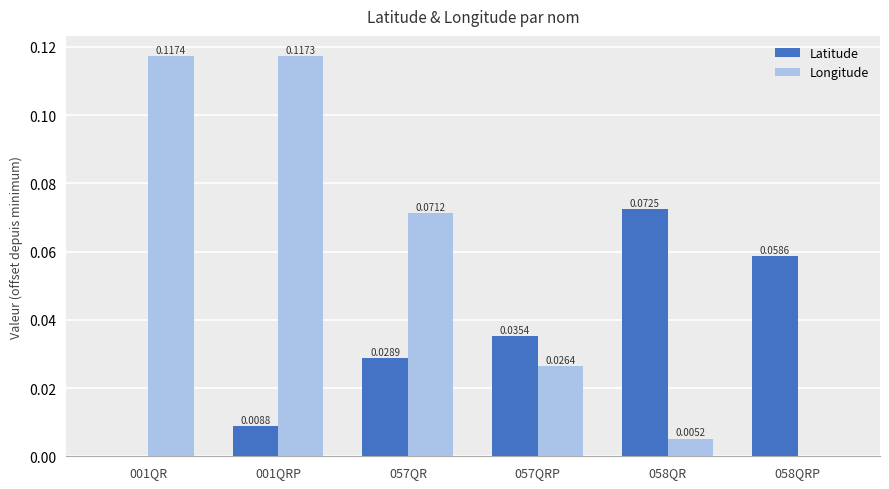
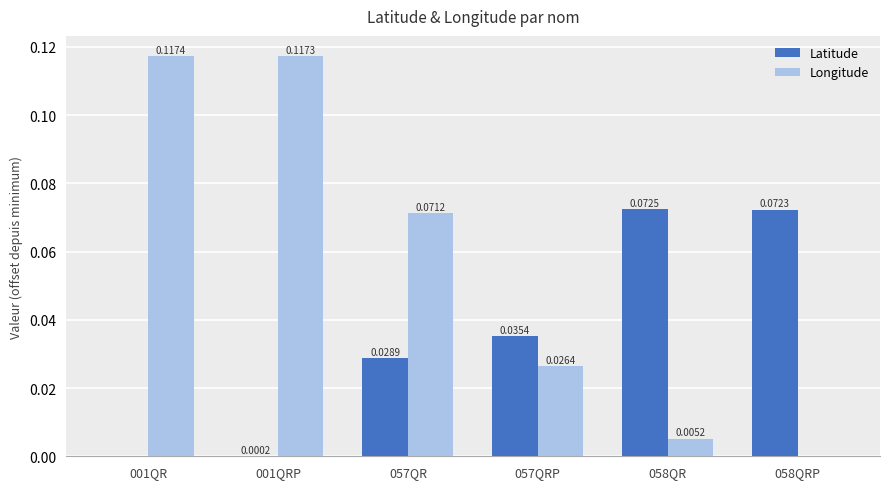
  {
    "Latitude": {
-     "001QRP": 0.0088,
+     "001QRP": 0.0002,
      "057QR": 0.0289,
      "057QRP": 0.0354,
      "058QR": 0.0725,
-     "058QRP": 0.0586
+     "058QRP": 0.0723
    },
    "Longitude": {
      "001QR": 0.1174,
      "001QRP": 0.1173,
      "057QR": 0.0712,
      "057QRP": 0.0264,
      "058QR": 0.0052
    }
  }
